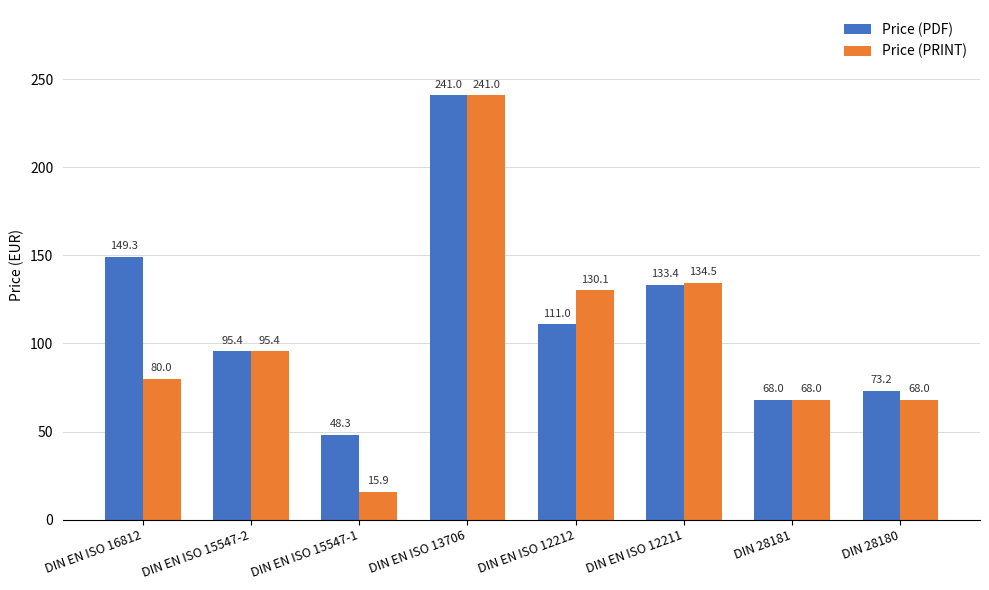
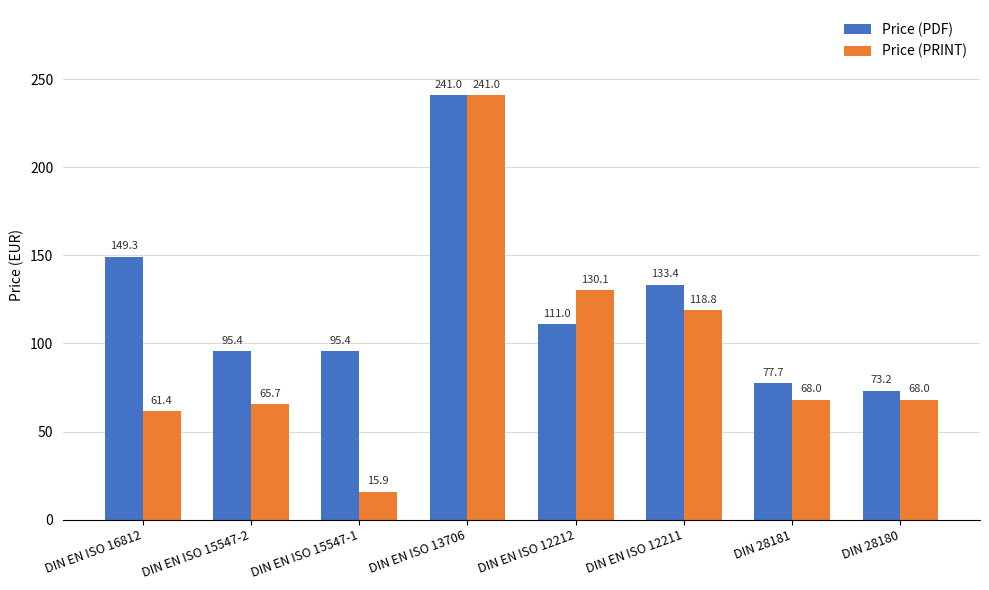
  {
    "Price (PDF)": {
      "DIN EN ISO 16812": 149.3,
      "DIN EN ISO 15547-2": 95.4,
-     "DIN EN ISO 15547-1": 48.3,
+     "DIN EN ISO 15547-1": 95.4,
      "DIN EN ISO 13706": 241.0,
      "DIN EN ISO 12212": 111.0,
      "DIN EN ISO 12211": 133.4,
-     "DIN 28181": 68.0,
+     "DIN 28181": 77.7,
      "DIN 28180": 73.2
    },
    "Price (PRINT)": {
-     "DIN EN ISO 16812": 80.0,
-     "DIN EN ISO 15547-2": 95.4,
+     "DIN EN ISO 16812": 61.4,
+     "DIN EN ISO 15547-2": 65.7,
      "DIN EN ISO 15547-1": 15.9,
      "DIN EN ISO 13706": 241.0,
      "DIN EN ISO 12212": 130.1,
-     "DIN EN ISO 12211": 134.5,
+     "DIN EN ISO 12211": 118.8,
      "DIN 28181": 68.0,
      "DIN 28180": 68.0
    }
  }
